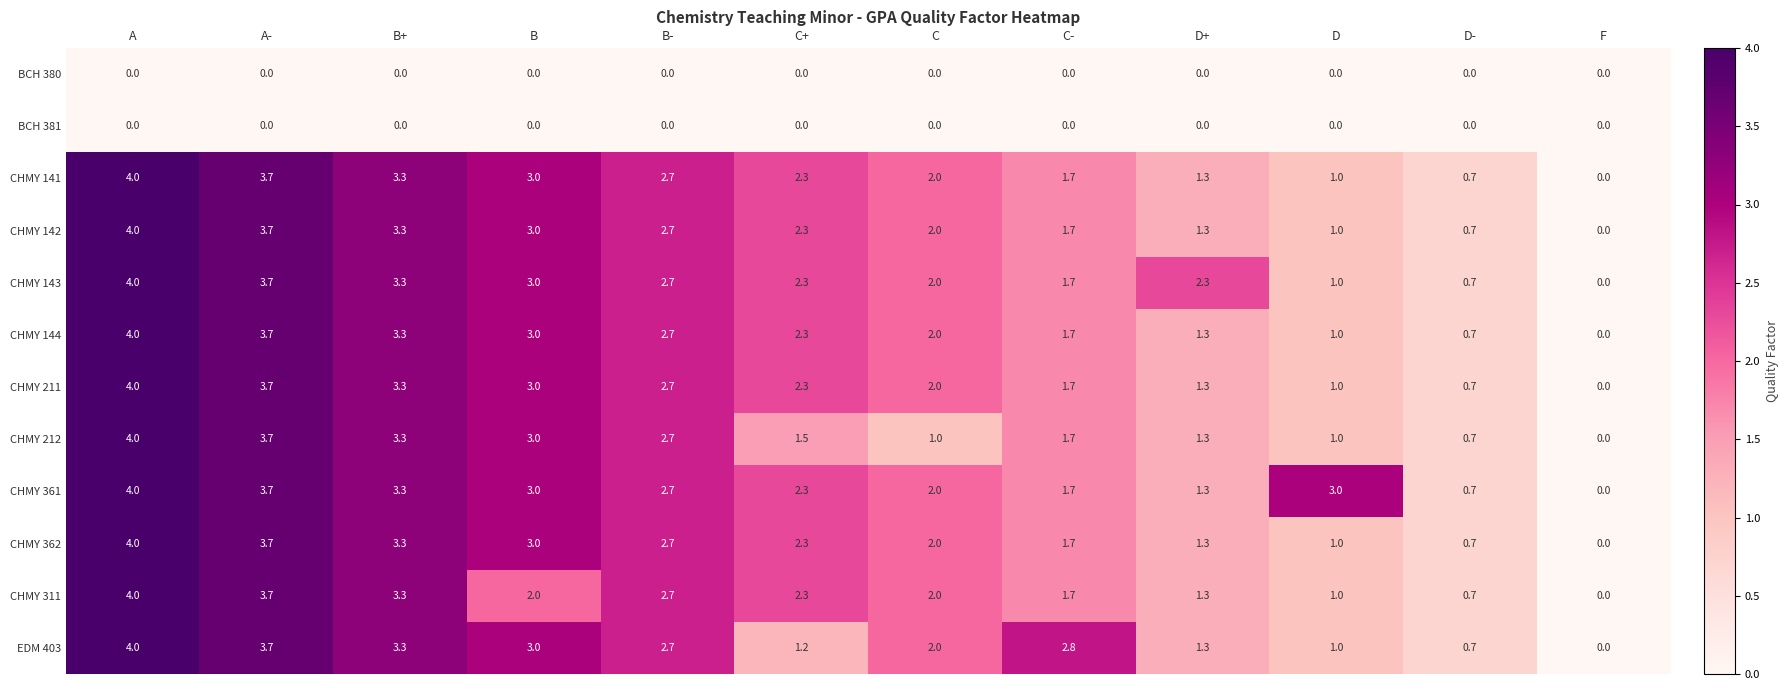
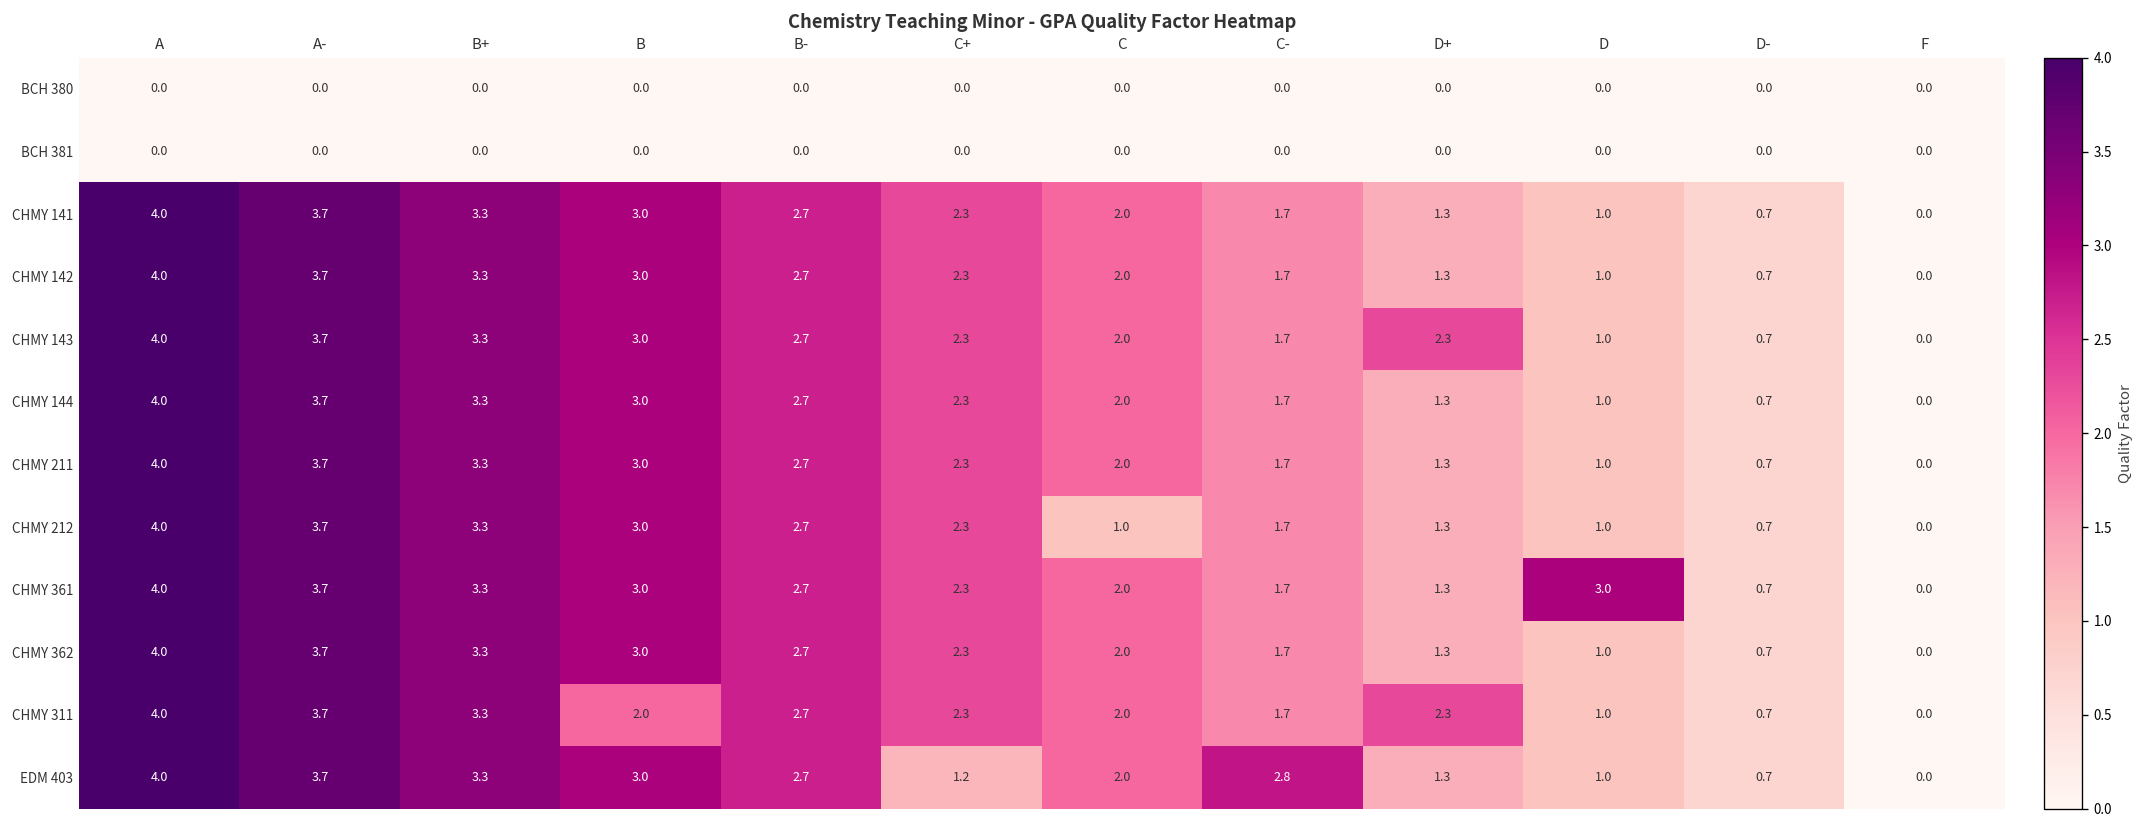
  {
    "BCH 380": {
      "A": 0.0,
      "A-": 0.0,
      "B+": 0.0,
      "B": 0.0,
      "B-": 0.0,
      "C+": 0.0,
      "C": 0.0,
      "C-": 0.0,
      "D+": 0.0,
      "D": 0.0,
      "D-": 0.0,
      "F": 0.0
    },
    "BCH 381": {
      "A": 0.0,
      "A-": 0.0,
      "B+": 0.0,
      "B": 0.0,
      "B-": 0.0,
      "C+": 0.0,
      "C": 0.0,
      "C-": 0.0,
      "D+": 0.0,
      "D": 0.0,
      "D-": 0.0,
      "F": 0.0
    },
    "CHMY 141": {
      "A": 4.0,
      "A-": 3.7,
      "B+": 3.3,
      "B": 3.0,
      "B-": 2.7,
      "C+": 2.3,
      "C": 2.0,
      "C-": 1.7,
      "D+": 1.3,
      "D": 1.0,
      "D-": 0.7,
      "F": 0.0
    },
    "CHMY 142": {
      "A": 4.0,
      "A-": 3.7,
      "B+": 3.3,
      "B": 3.0,
      "B-": 2.7,
      "C+": 2.3,
      "C": 2.0,
      "C-": 1.7,
      "D+": 1.3,
      "D": 1.0,
      "D-": 0.7,
      "F": 0.0
    },
    "CHMY 143": {
      "A": 4.0,
      "A-": 3.7,
      "B+": 3.3,
      "B": 3.0,
      "B-": 2.7,
      "C+": 2.3,
      "C": 2.0,
      "C-": 1.7,
      "D+": 2.3,
      "D": 1.0,
      "D-": 0.7,
      "F": 0.0
    },
    "CHMY 144": {
      "A": 4.0,
      "A-": 3.7,
      "B+": 3.3,
      "B": 3.0,
      "B-": 2.7,
      "C+": 2.3,
      "C": 2.0,
      "C-": 1.7,
      "D+": 1.3,
      "D": 1.0,
      "D-": 0.7,
      "F": 0.0
    },
    "CHMY 211": {
      "A": 4.0,
      "A-": 3.7,
      "B+": 3.3,
      "B": 3.0,
      "B-": 2.7,
      "C+": 2.3,
      "C": 2.0,
      "C-": 1.7,
      "D+": 1.3,
      "D": 1.0,
      "D-": 0.7,
      "F": 0.0
    },
    "CHMY 212": {
      "A": 4.0,
      "A-": 3.7,
      "B+": 3.3,
      "B": 3.0,
      "B-": 2.7,
-     "C+": 1.5,
+     "C+": 2.3,
      "C": 1.0,
      "C-": 1.7,
      "D+": 1.3,
      "D": 1.0,
      "D-": 0.7,
      "F": 0.0
    },
    "CHMY 361": {
      "A": 4.0,
      "A-": 3.7,
      "B+": 3.3,
      "B": 3.0,
      "B-": 2.7,
      "C+": 2.3,
      "C": 2.0,
      "C-": 1.7,
      "D+": 1.3,
      "D": 3.0,
      "D-": 0.7,
      "F": 0.0
    },
    "CHMY 362": {
      "A": 4.0,
      "A-": 3.7,
      "B+": 3.3,
      "B": 3.0,
      "B-": 2.7,
      "C+": 2.3,
      "C": 2.0,
      "C-": 1.7,
      "D+": 1.3,
      "D": 1.0,
      "D-": 0.7,
      "F": 0.0
    },
    "CHMY 311": {
      "A": 4.0,
      "A-": 3.7,
      "B+": 3.3,
      "B": 2.0,
      "B-": 2.7,
      "C+": 2.3,
      "C": 2.0,
      "C-": 1.7,
-     "D+": 1.3,
+     "D+": 2.3,
      "D": 1.0,
      "D-": 0.7,
      "F": 0.0
    },
    "EDM 403": {
      "A": 4.0,
      "A-": 3.7,
      "B+": 3.3,
      "B": 3.0,
      "B-": 2.7,
      "C+": 1.2,
      "C": 2.0,
      "C-": 2.8,
      "D+": 1.3,
      "D": 1.0,
      "D-": 0.7,
      "F": 0.0
    }
  }
